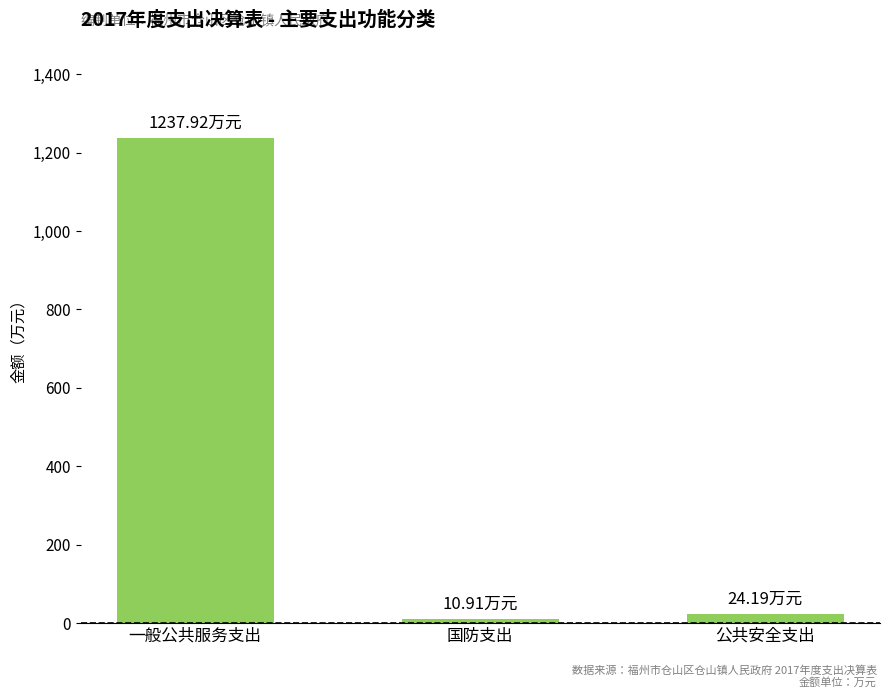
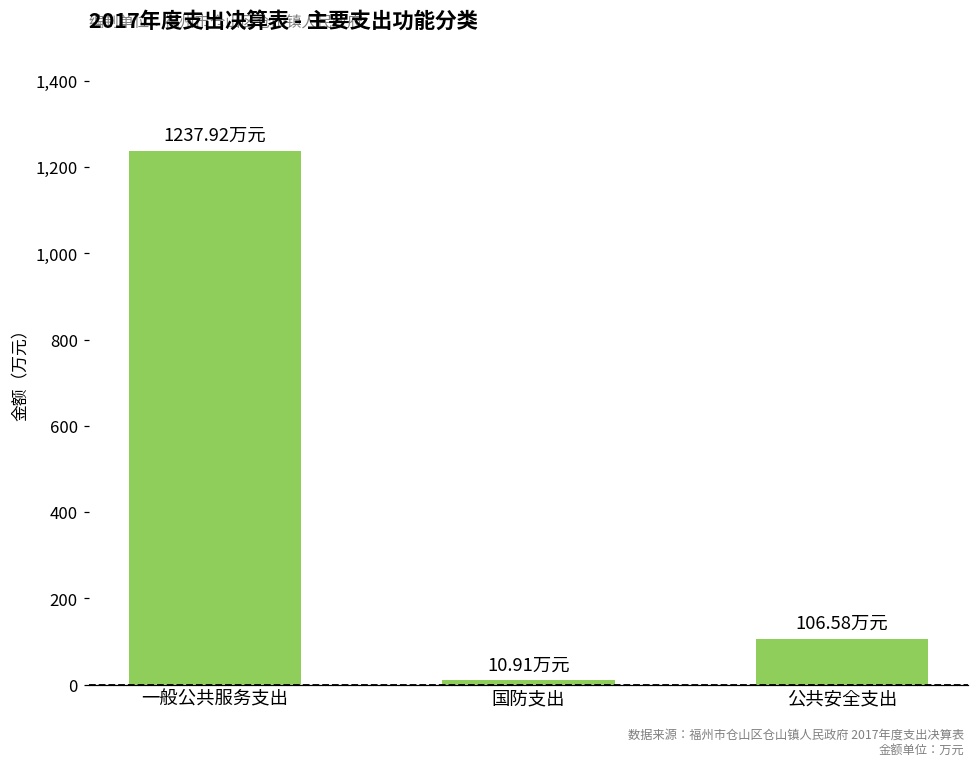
  {
    "一般公共服务支出": 1237.92,
    "国防支出": 10.91,
-   "公共安全支出": 24.19
+   "公共安全支出": 106.58
  }
